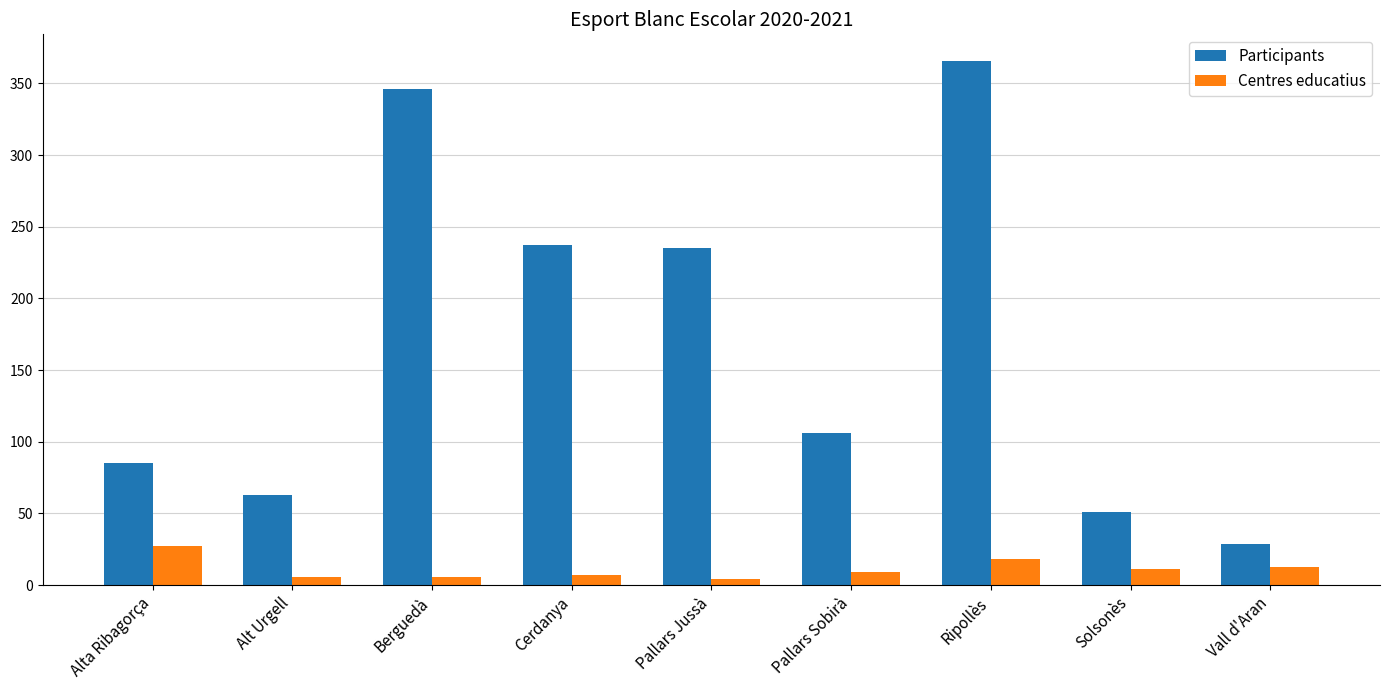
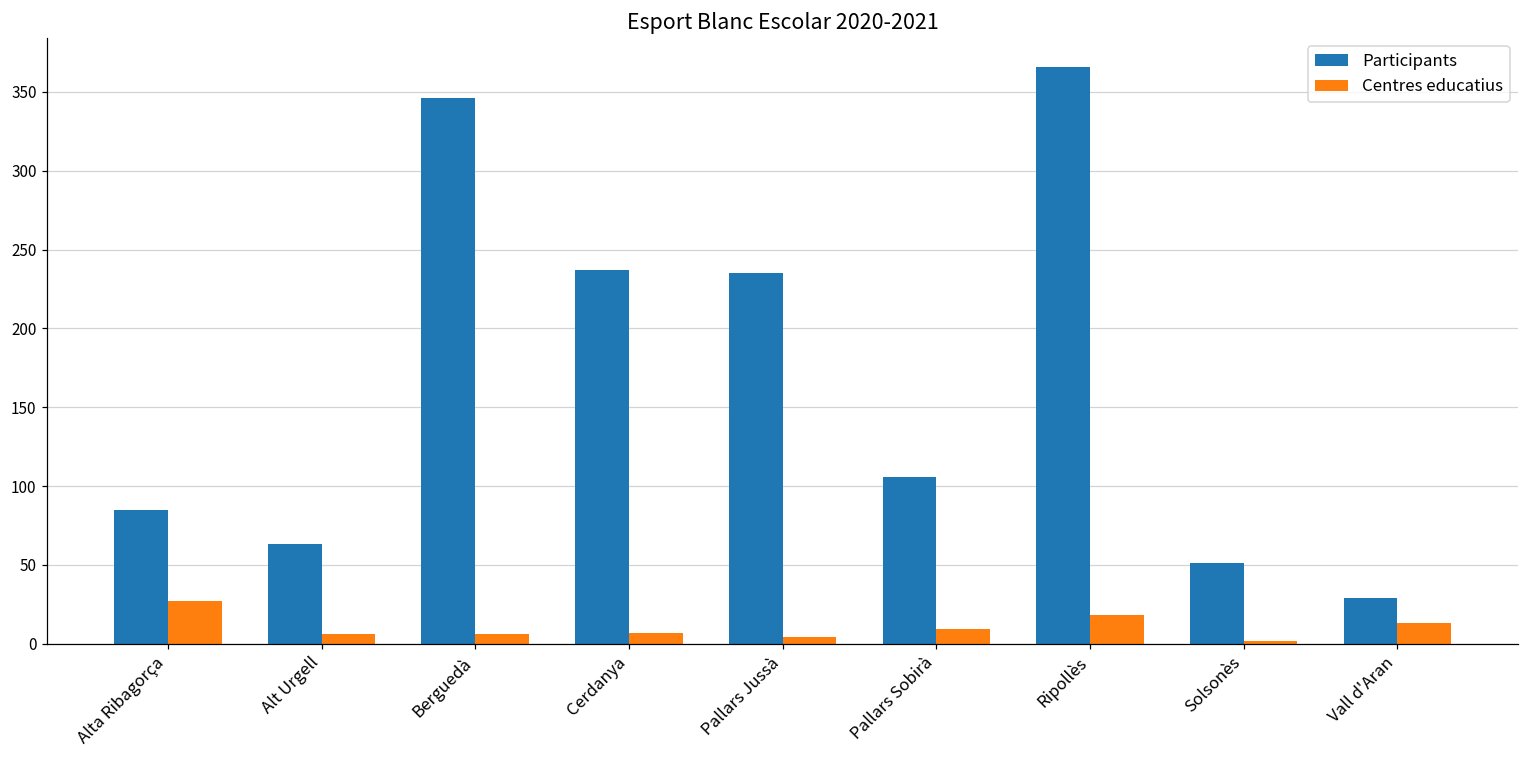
  {
    "Participants": {
      "Alta Ribagorça": 85,
      "Alt Urgell": 63,
      "Berguedà": 346,
      "Cerdanya": 237,
      "Pallars Jussà": 235,
      "Pallars Sobirà": 106,
      "Ripollès": 366,
      "Solsonès": 51,
      "Vall d'Aran": 29
    },
    "Centres educatius": {
      "Alta Ribagorça": 27,
      "Alt Urgell": 6,
      "Berguedà": 6,
      "Cerdanya": 7,
      "Pallars Jussà": 4,
      "Pallars Sobirà": 9,
      "Ripollès": 18,
-     "Solsonès": 11,
+     "Solsonès": 2,
      "Vall d'Aran": 13
    }
  }
